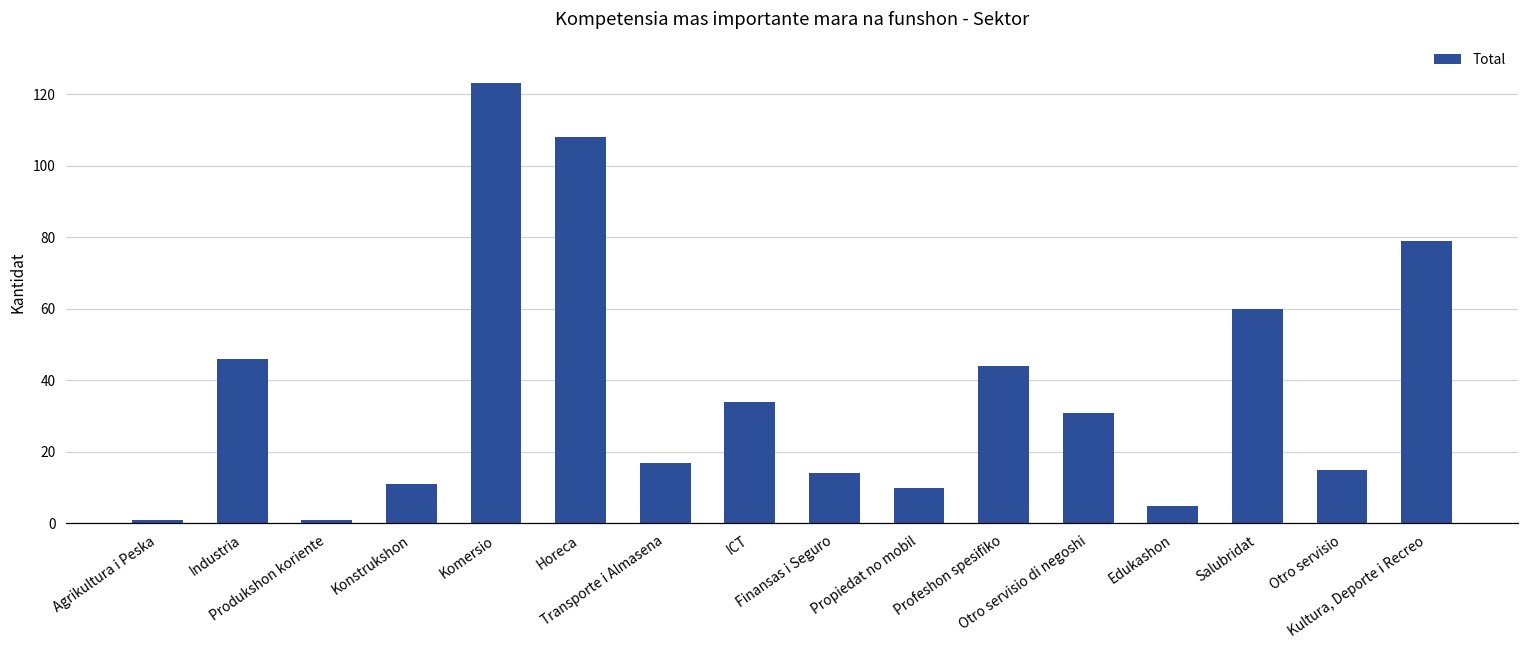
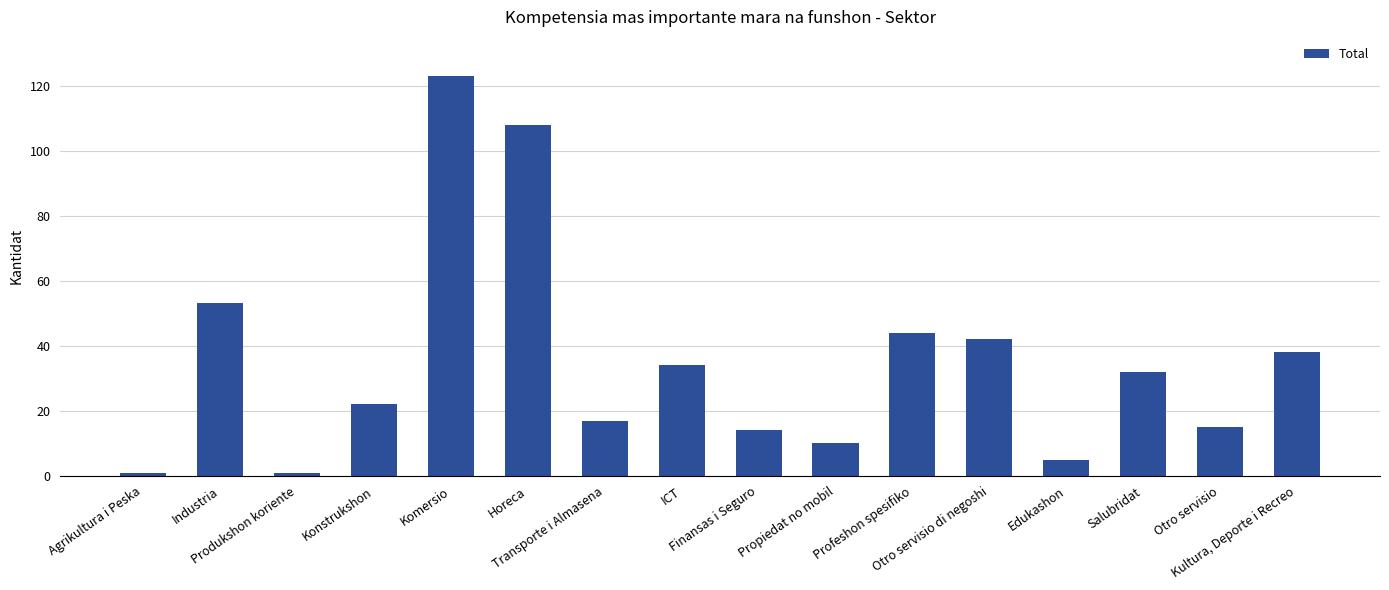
  {
    "Agrikultura i Peska": 1,
-   "Industria": 46,
+   "Industria": 53,
    "Produkshon koriente": 1,
-   "Konstrukshon": 11,
+   "Konstrukshon": 22,
    "Komersio": 123,
    "Horeca": 108,
    "Transporte i Almasena": 17,
    "ICT": 34,
    "Finansas i Seguro": 14,
    "Propiedat no mobil": 10,
    "Profeshon spesifiko": 44,
-   "Otro servisio di negoshi": 31,
+   "Otro servisio di negoshi": 42,
    "Edukashon": 5,
-   "Salubridat": 60,
+   "Salubridat": 32,
    "Otro servisio": 15,
-   "Kultura, Deporte i Recreo": 79
+   "Kultura, Deporte i Recreo": 38
  }
